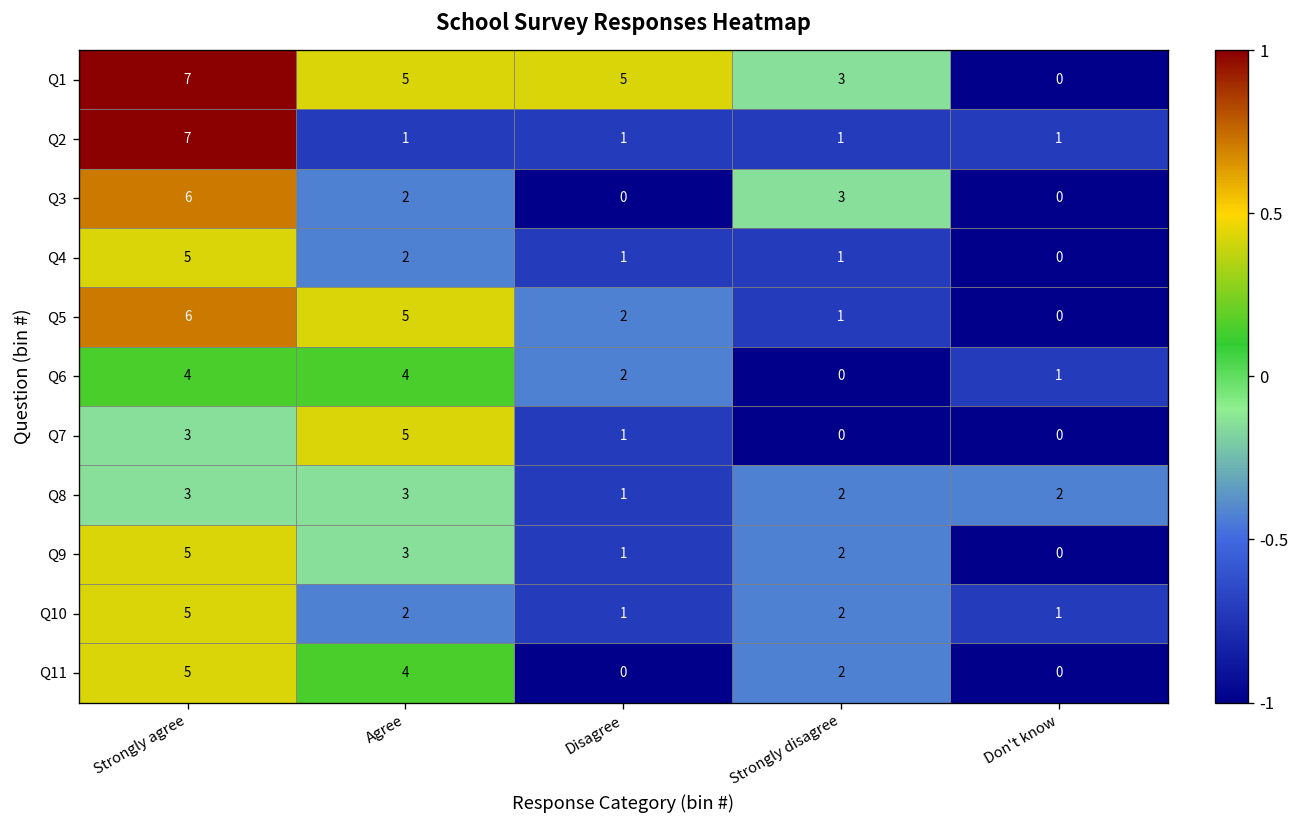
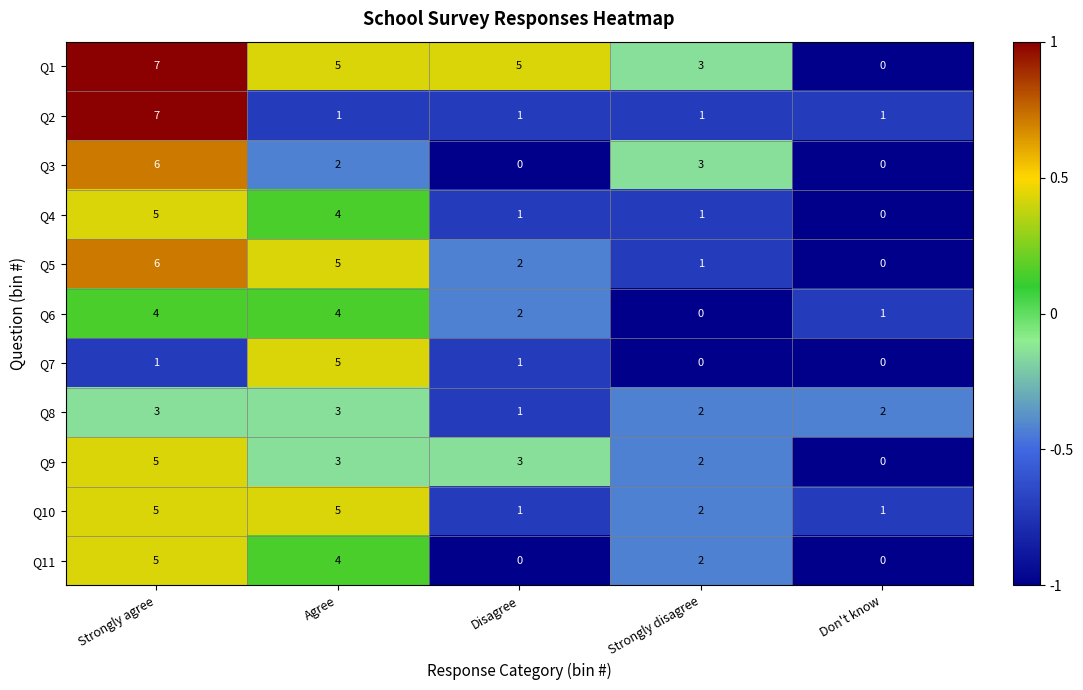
  {
    "Q1": {
      "Strongly agree": 7,
      "Agree": 5,
      "Disagree": 5,
      "Strongly disagree": 3,
      "Don't know": 0
    },
    "Q2": {
      "Strongly agree": 7,
      "Agree": 1,
      "Disagree": 1,
      "Strongly disagree": 1,
      "Don't know": 1
    },
    "Q3": {
      "Strongly agree": 6,
      "Agree": 2,
      "Disagree": 0,
      "Strongly disagree": 3,
      "Don't know": 0
    },
    "Q4": {
      "Strongly agree": 5,
-     "Agree": 2,
+     "Agree": 4,
      "Disagree": 1,
      "Strongly disagree": 1,
      "Don't know": 0
    },
    "Q5": {
      "Strongly agree": 6,
      "Agree": 5,
      "Disagree": 2,
      "Strongly disagree": 1,
      "Don't know": 0
    },
    "Q6": {
      "Strongly agree": 4,
      "Agree": 4,
      "Disagree": 2,
      "Strongly disagree": 0,
      "Don't know": 1
    },
    "Q7": {
-     "Strongly agree": 3,
+     "Strongly agree": 1,
      "Agree": 5,
      "Disagree": 1,
      "Strongly disagree": 0,
      "Don't know": 0
    },
    "Q8": {
      "Strongly agree": 3,
      "Agree": 3,
      "Disagree": 1,
      "Strongly disagree": 2,
      "Don't know": 2
    },
    "Q9": {
      "Strongly agree": 5,
      "Agree": 3,
-     "Disagree": 1,
+     "Disagree": 3,
      "Strongly disagree": 2,
      "Don't know": 0
    },
    "Q10": {
      "Strongly agree": 5,
-     "Agree": 2,
+     "Agree": 5,
      "Disagree": 1,
      "Strongly disagree": 2,
      "Don't know": 1
    },
    "Q11": {
      "Strongly agree": 5,
      "Agree": 4,
      "Disagree": 0,
      "Strongly disagree": 2,
      "Don't know": 0
    }
  }
